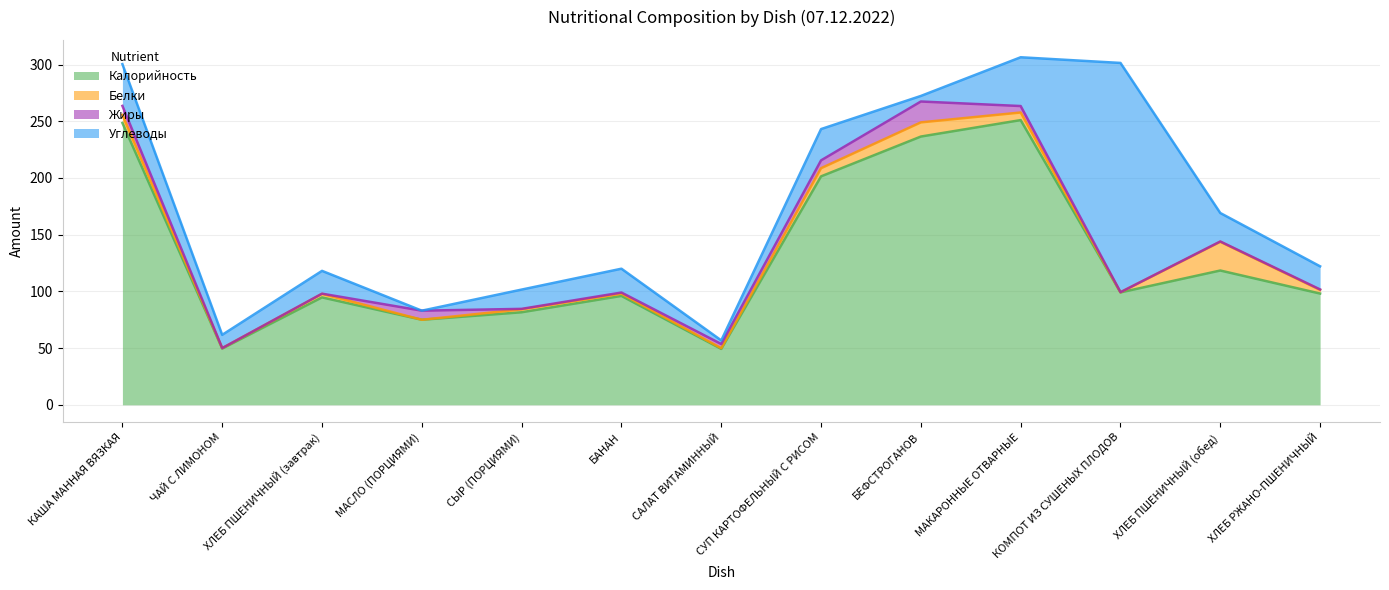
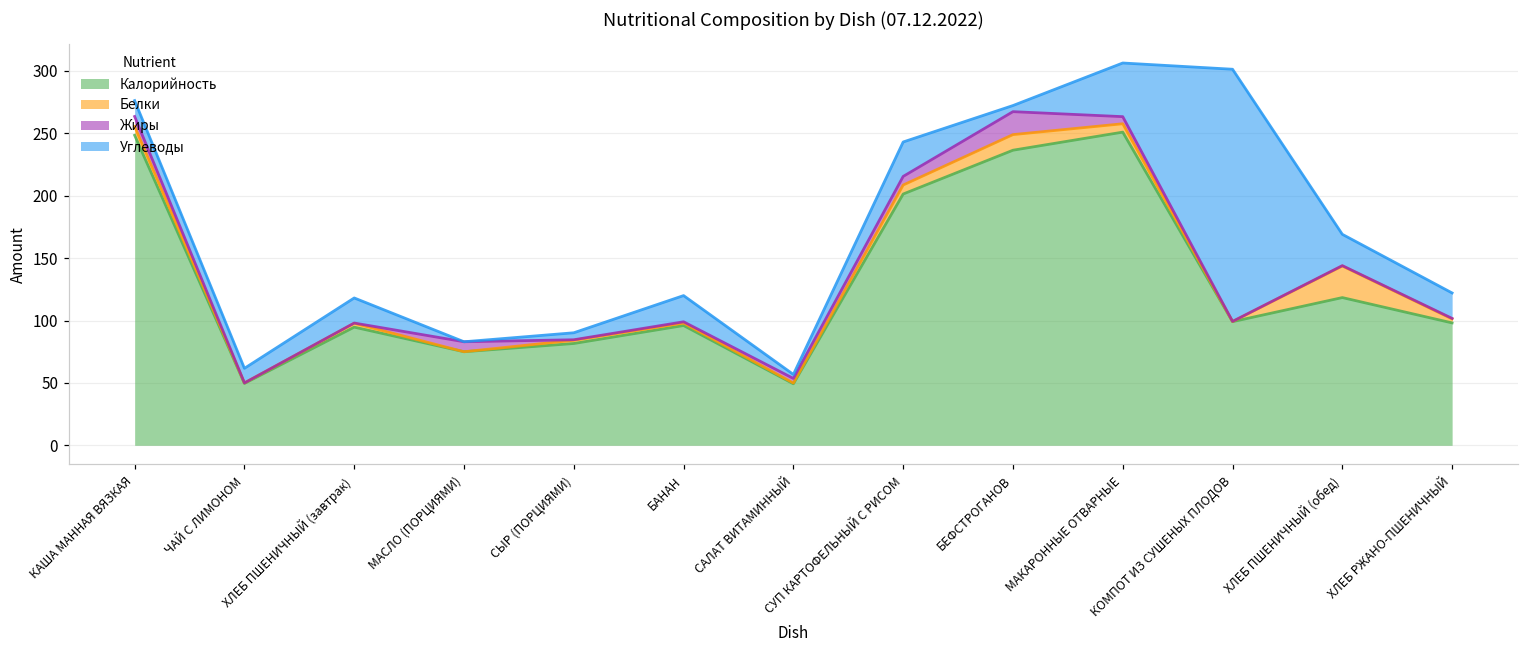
  {
    "Калорийность": {
      "КАША МАННАЯ ВЯЗКАЯ": 248,
      "ХЛЕБ ПШЕНИЧНЫЙ (завтрак)": 95,
      "СЫР (ПОРЦИЯМИ)": 82,
      "СУП КАРТОФЕЛЬНЫЙ С РИСОМ": 201,
      "БЕФСТРОГАНОВ": 237,
      "МАКАРОННЫЕ ОТВАРНЫЕ": 251,
      "ХЛЕБ ПШЕНИЧНЫЙ (обед)": 118,
      "ХЛЕБ РЖАНО-ПШЕНИЧНЫЙ": 98
    },
    "Белки": {
      "КАША МАННАЯ ВЯЗКАЯ": 7,
      "СУП КАРТОФЕЛЬНЫЙ С РИСОМ": 7,
      "БЕФСТРОГАНОВ": 13,
      "МАКАРОННЫЕ ОТВАРНЫЕ": 7
    },
    "Жиры": {
      "КАША МАННАЯ ВЯЗКАЯ": 8,
      "САЛАТ ВИТАМИННЫЙ": 4,
      "СУП КАРТОФЕЛЬНЫЙ С РИСОМ": 7,
      "БЕФСТРОГАНОВ": 18,
      "МАКАРОННЫЕ ОТВАРНЫЕ": 6
    },
    "Углеводы": {
-     "КАША МАННАЯ ВЯЗКАЯ": 37,
+     "КАША МАННАЯ ВЯЗКАЯ": 13,
      "ЧАЙ С ЛИМОНОМ": 12,
      "ХЛЕБ ПШЕНИЧНЫЙ (завтрак)": 20,
-     "СЫР (ПОРЦИЯМИ)": 17,
+     "СЫР (ПОРЦИЯМИ)": 6,
      "БАНАН": 21,
      "САЛАТ ВИТАМИННЫЙ": 3,
      "СУП КАРТОФЕЛЬНЫЙ С РИСОМ": 28,
      "БЕФСТРОГАНОВ": 5,
      "МАКАРОННЫЕ ОТВАРНЫЕ": 43,
      "КОМПОТ ИЗ СУШЕНЫХ ПЛОДОВ": 202,
      "ХЛЕБ ПШЕНИЧНЫЙ (обед)": 25,
      "ХЛЕБ РЖАНО-ПШЕНИЧНЫЙ": 20
    }
  }
